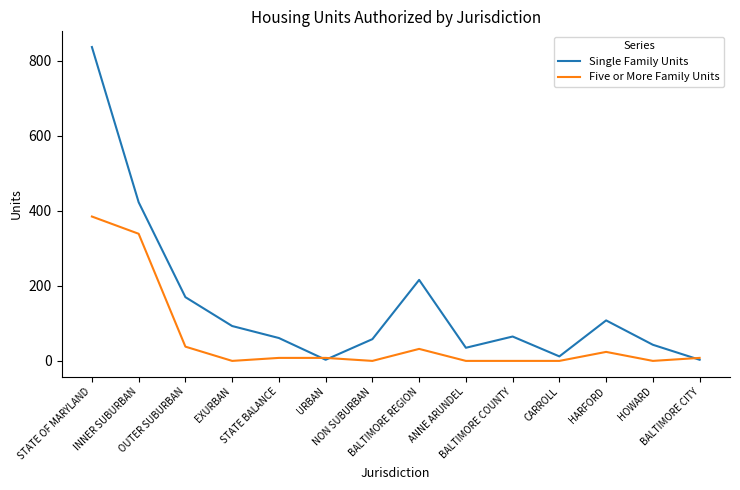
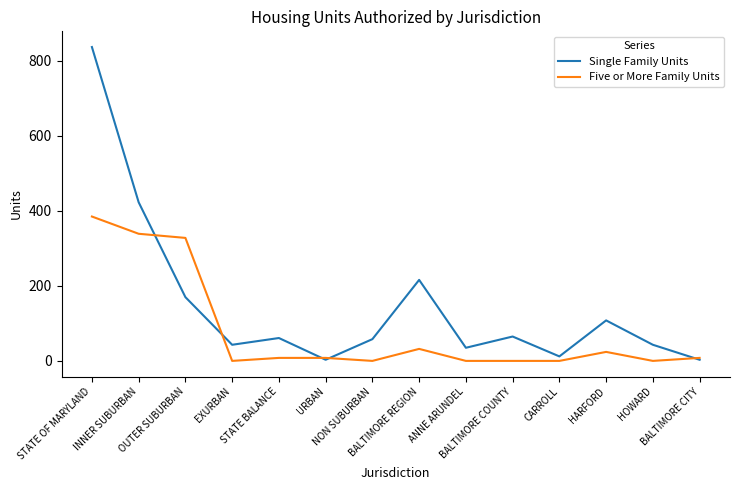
  {
    "Single Family Units": {
      "STATE OF MARYLAND": 840,
      "INNER SUBURBAN": 420,
      "OUTER SUBURBAN": 170,
-     "EXURBAN": 90,
+     "EXURBAN": 40,
      "STATE BALANCE": 60,
      "NON SUBURBAN": 60,
      "BALTIMORE REGION": 220,
      "ANNE ARUNDEL": 40,
      "BALTIMORE COUNTY": 70,
      "CARROLL": 10,
      "HARFORD": 110,
      "HOWARD": 40
    },
    "Five or More Family Units": {
      "STATE OF MARYLAND": 390,
      "INNER SUBURBAN": 340,
-     "OUTER SUBURBAN": 40,
+     "OUTER SUBURBAN": 330,
      "EXURBAN": 0,
      "STATE BALANCE": 10,
      "NON SUBURBAN": 0,
      "BALTIMORE REGION": 30,
      "ANNE ARUNDEL": 0,
      "BALTIMORE COUNTY": 0,
      "CARROLL": 0,
      "HARFORD": 20,
      "HOWARD": 0
    }
  }
